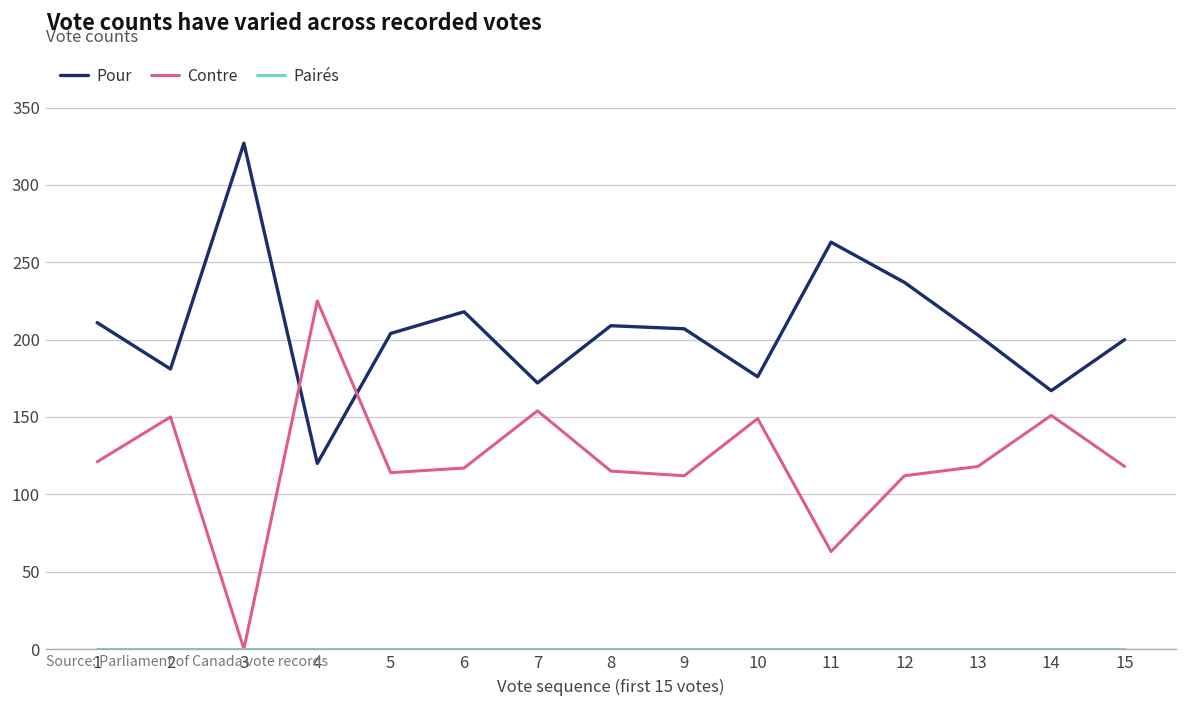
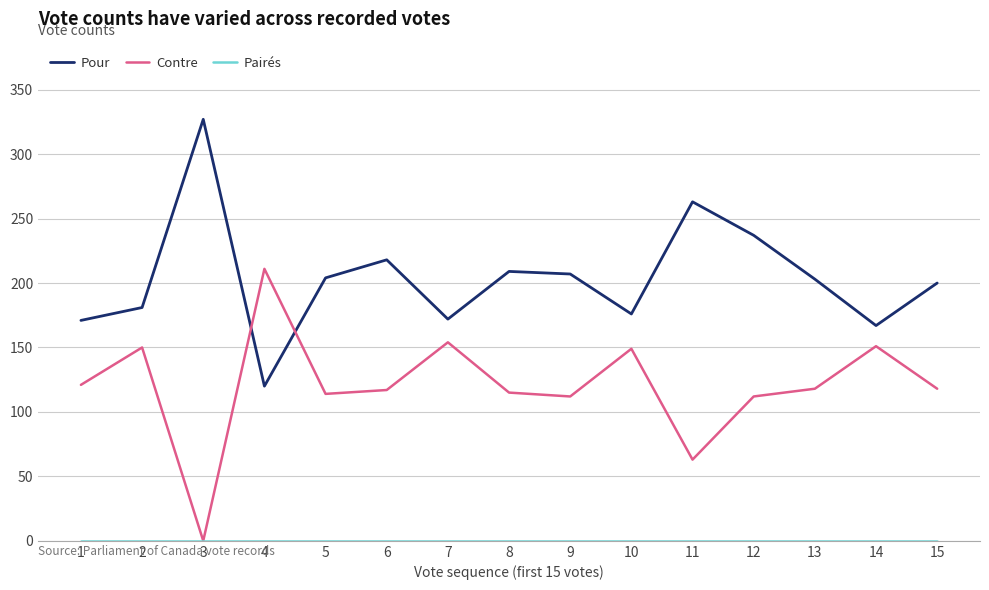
  {
    "Pour": {
-     "1": 211,
+     "1": 171,
      "2": 181,
      "3": 327,
      "4": 120,
      "5": 204,
      "6": 218,
      "7": 172,
      "8": 209,
      "9": 207,
      "10": 176,
      "11": 263,
      "12": 237,
      "13": 203,
      "14": 167,
      "15": 200
    },
    "Contre": {
      "1": 121,
      "2": 150,
-     "4": 225,
+     "4": 211,
      "5": 114,
      "6": 117,
      "7": 154,
      "8": 115,
      "9": 112,
      "10": 149,
      "11": 63,
      "12": 112,
      "13": 118,
      "14": 151,
      "15": 118
    },
    "Pairés": {
      "1": 0,
      "2": 0,
      "4": 0,
      "5": 0,
      "6": 0,
      "7": 0,
      "8": 0,
      "9": 0,
      "10": 0,
      "11": 0,
      "12": 0,
      "13": 0,
      "14": 0,
      "15": 0
    }
  }
